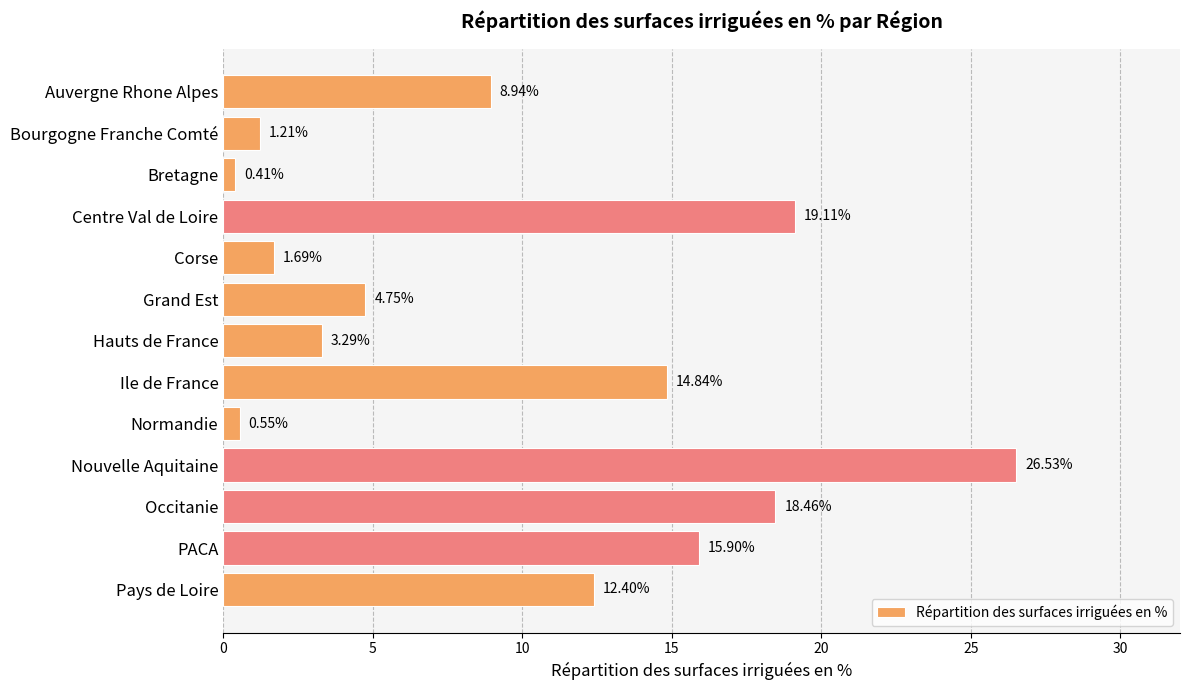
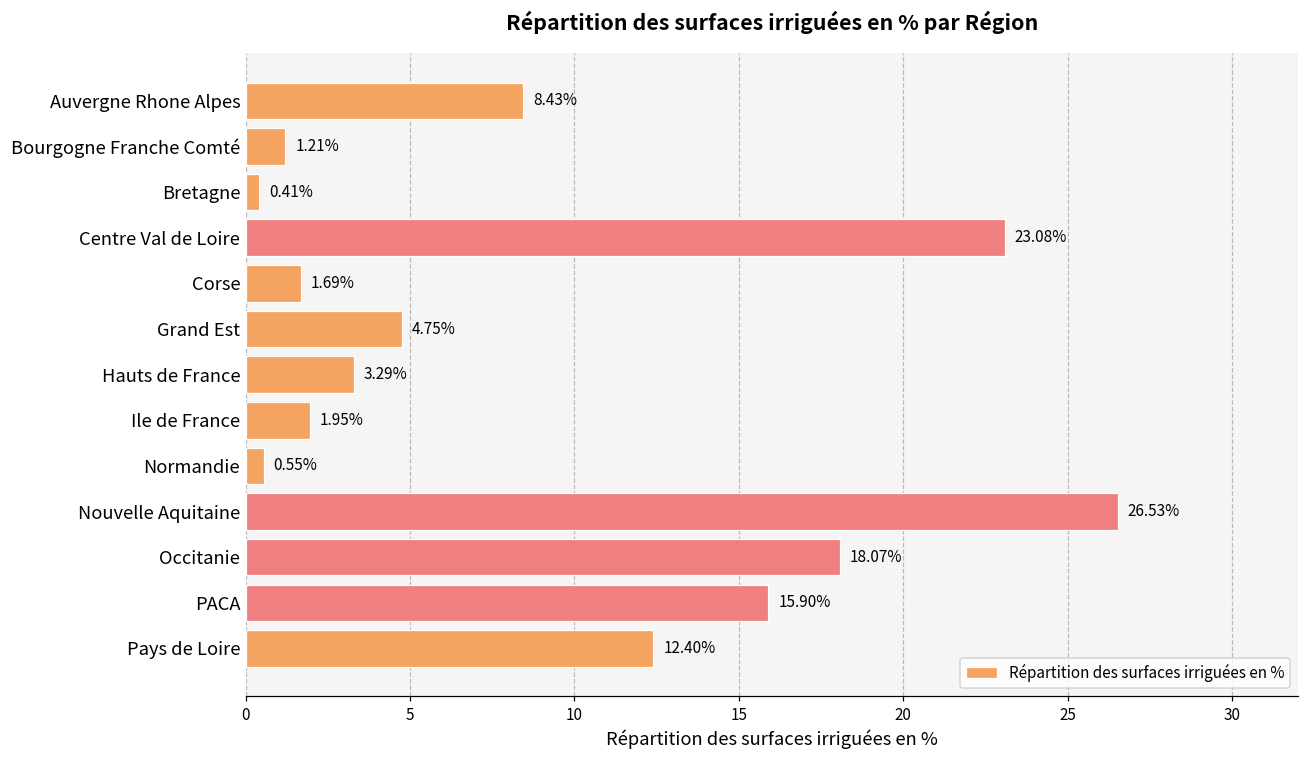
  {
-   "Auvergne Rhone Alpes": "8.94%",
+   "Auvergne Rhone Alpes": "8.43%",
    "Bourgogne Franche Comté": "1.21%",
    "Bretagne": "0.41%",
-   "Centre Val de Loire": "19.11%",
+   "Centre Val de Loire": "23.08%",
    "Corse": "1.69%",
    "Grand Est": "4.75%",
    "Hauts de France": "3.29%",
-   "Ile de France": "14.84%",
+   "Ile de France": "1.95%",
    "Normandie": "0.55%",
    "Nouvelle Aquitaine": "26.53%",
-   "Occitanie": "18.46%",
+   "Occitanie": "18.07%",
    "PACA": "15.90%",
    "Pays de Loire": "12.40%"
  }
